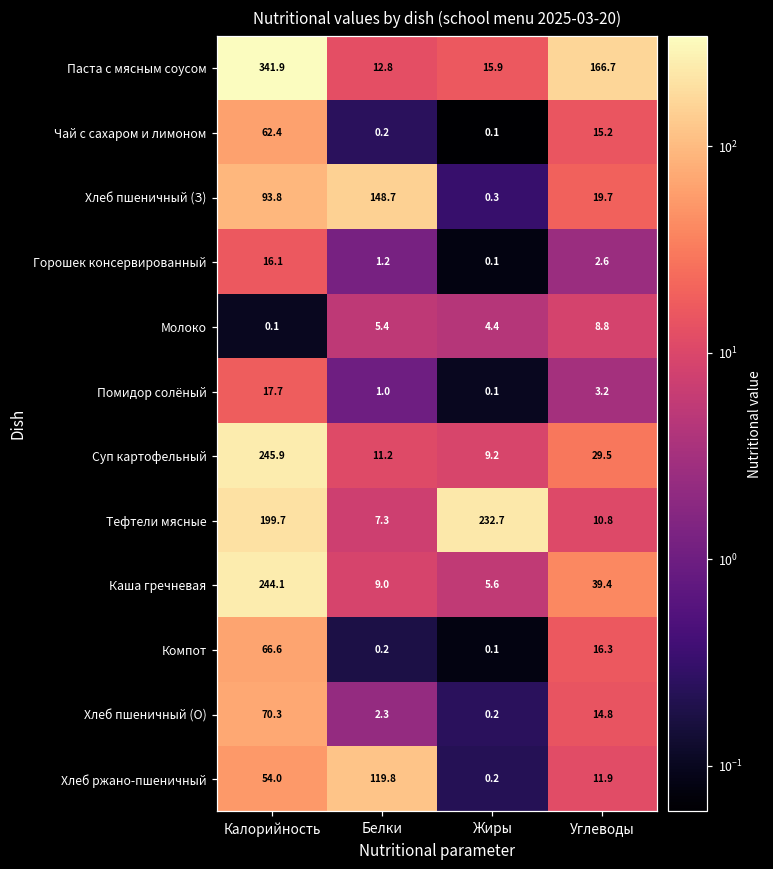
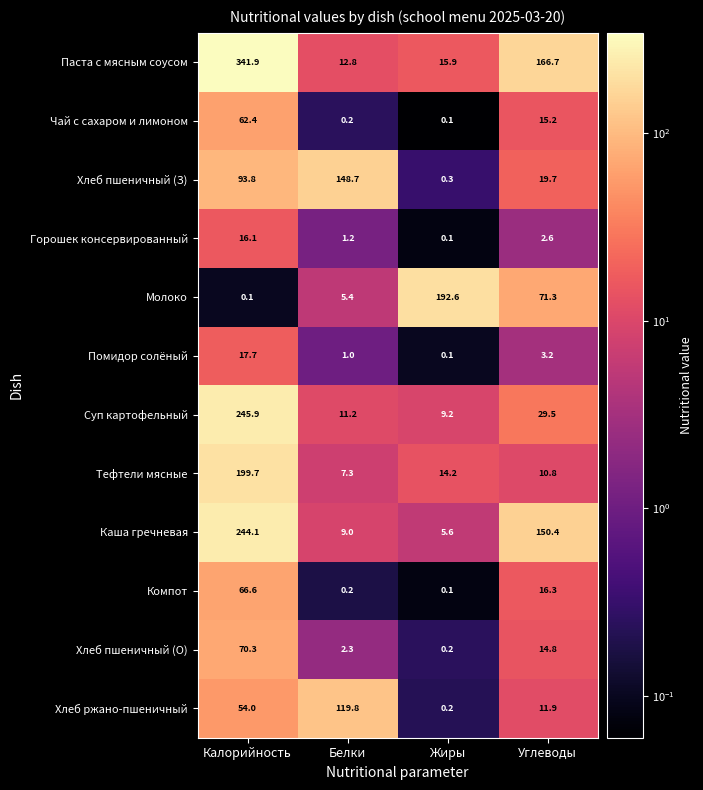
  {
    "Паста с мясным соусом": {
      "Калорийность": 341.9,
      "Белки": 12.8,
      "Жиры": 15.9,
      "Углеводы": 166.7
    },
    "Чай с сахаром и лимоном": {
      "Калорийность": 62.4,
      "Белки": 0.2,
      "Жиры": 0.1,
      "Углеводы": 15.2
    },
    "Хлеб пшеничный (З)": {
      "Калорийность": 93.8,
      "Белки": 148.7,
      "Жиры": 0.3,
      "Углеводы": 19.7
    },
    "Горошек консервированный": {
      "Калорийность": 16.1,
      "Белки": 1.2,
      "Жиры": 0.1,
      "Углеводы": 2.6
    },
    "Молоко": {
      "Калорийность": 0.1,
      "Белки": 5.4,
-     "Жиры": 4.4,
-     "Углеводы": 8.8
+     "Жиры": 192.6,
+     "Углеводы": 71.3
    },
    "Помидор солёный": {
      "Калорийность": 17.7,
      "Белки": 1.0,
      "Жиры": 0.1,
      "Углеводы": 3.2
    },
    "Суп картофельный": {
      "Калорийность": 245.9,
      "Белки": 11.2,
      "Жиры": 9.2,
      "Углеводы": 29.5
    },
    "Тефтели мясные": {
      "Калорийность": 199.7,
      "Белки": 7.3,
-     "Жиры": 232.7,
+     "Жиры": 14.2,
      "Углеводы": 10.8
    },
    "Каша гречневая": {
      "Калорийность": 244.1,
      "Белки": 9.0,
      "Жиры": 5.6,
-     "Углеводы": 39.4
+     "Углеводы": 150.4
    },
    "Компот": {
      "Калорийность": 66.6,
      "Белки": 0.2,
      "Жиры": 0.1,
      "Углеводы": 16.3
    },
    "Хлеб пшеничный (О)": {
      "Калорийность": 70.3,
      "Белки": 2.3,
      "Жиры": 0.2,
      "Углеводы": 14.8
    },
    "Хлеб ржано-пшеничный": {
      "Калорийность": 54.0,
      "Белки": 119.8,
      "Жиры": 0.2,
      "Углеводы": 11.9
    }
  }
